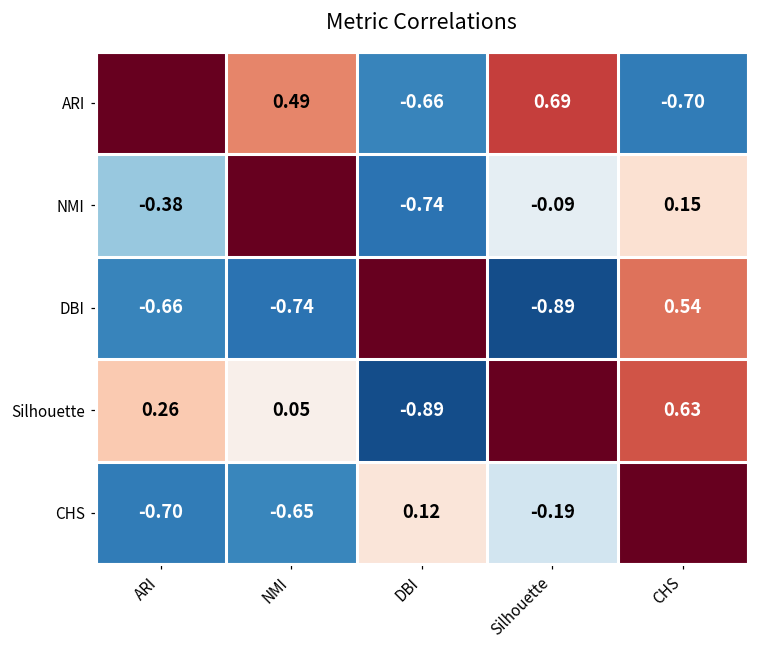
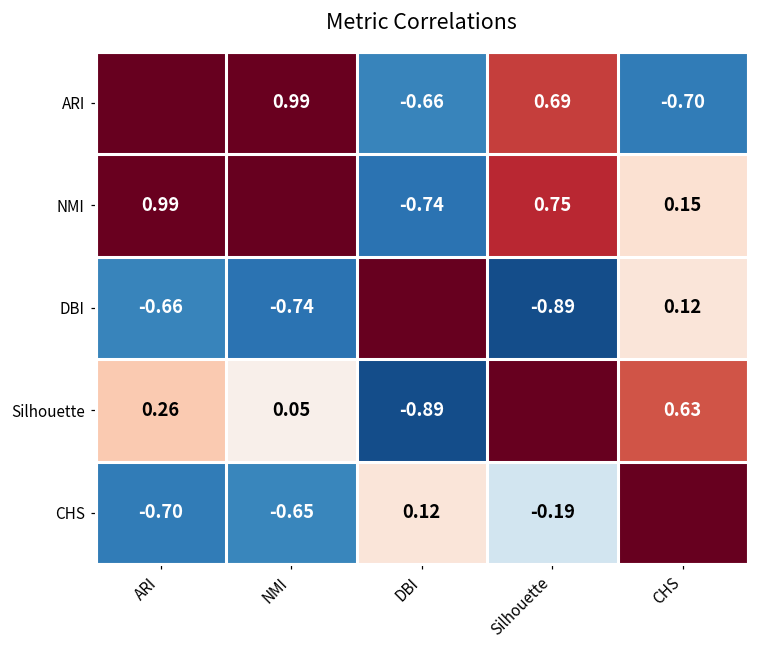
  {
    "ARI": {
-     "NMI": 0.49,
+     "NMI": 0.99,
      "DBI": -0.66,
      "Silhouette": 0.69,
      "CHS": -0.70
    },
    "NMI": {
-     "ARI": -0.38,
+     "ARI": 0.99,
      "DBI": -0.74,
-     "Silhouette": -0.09,
+     "Silhouette": 0.75,
      "CHS": 0.15
    },
    "DBI": {
      "ARI": -0.66,
      "NMI": -0.74,
      "Silhouette": -0.89,
-     "CHS": 0.54
+     "CHS": 0.12
    },
    "Silhouette": {
      "ARI": 0.26,
      "NMI": 0.05,
      "DBI": -0.89,
      "CHS": 0.63
    },
    "CHS": {
      "ARI": -0.70,
      "NMI": -0.65,
      "DBI": 0.12,
      "Silhouette": -0.19
    }
  }
